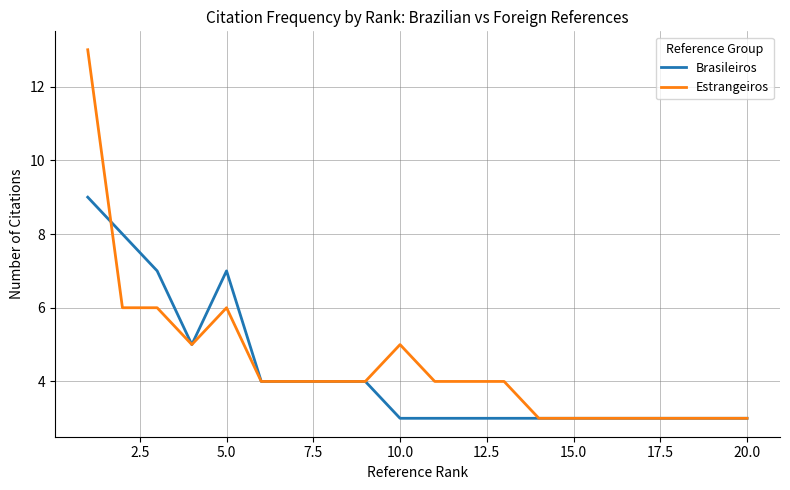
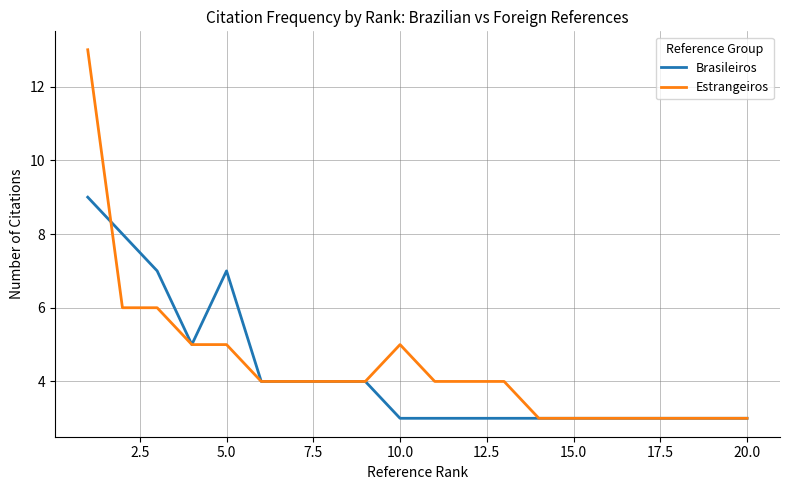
  {
    "Brasileiros": {
      "5.0": 7,
      "10.0": 3
    },
    "Estrangeiros": {
-     "5.0": 6,
+     "5.0": 5,
      "10.0": 5
    }
  }
